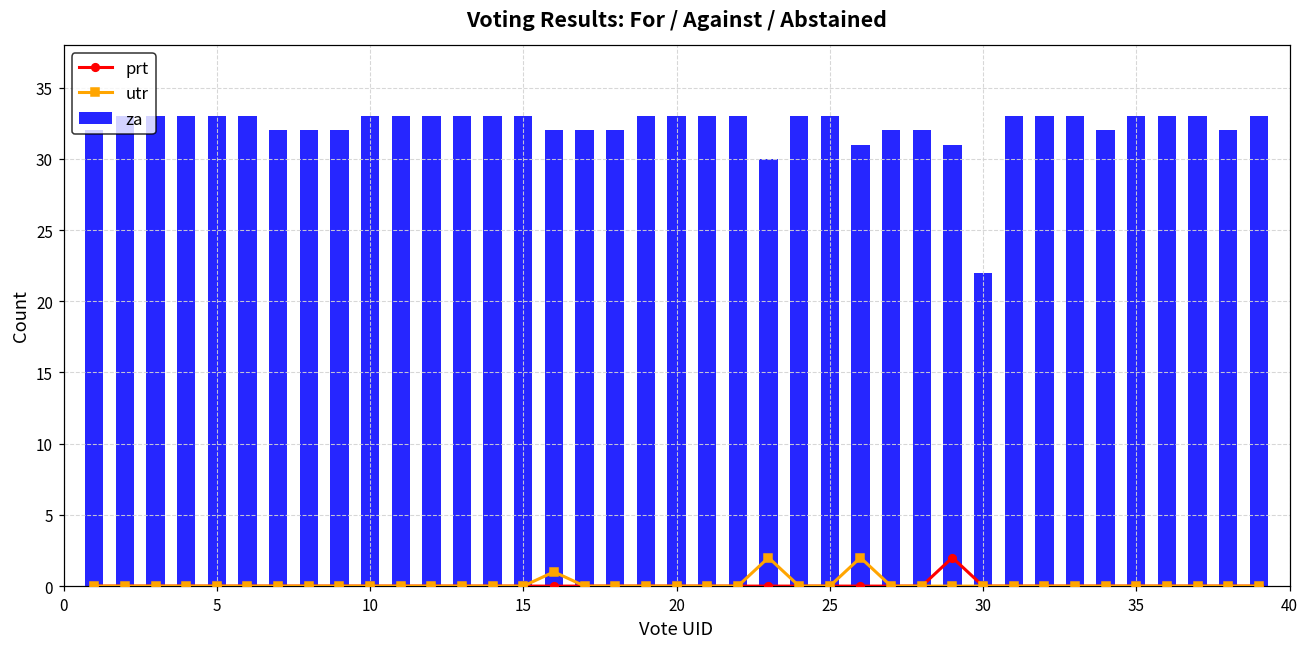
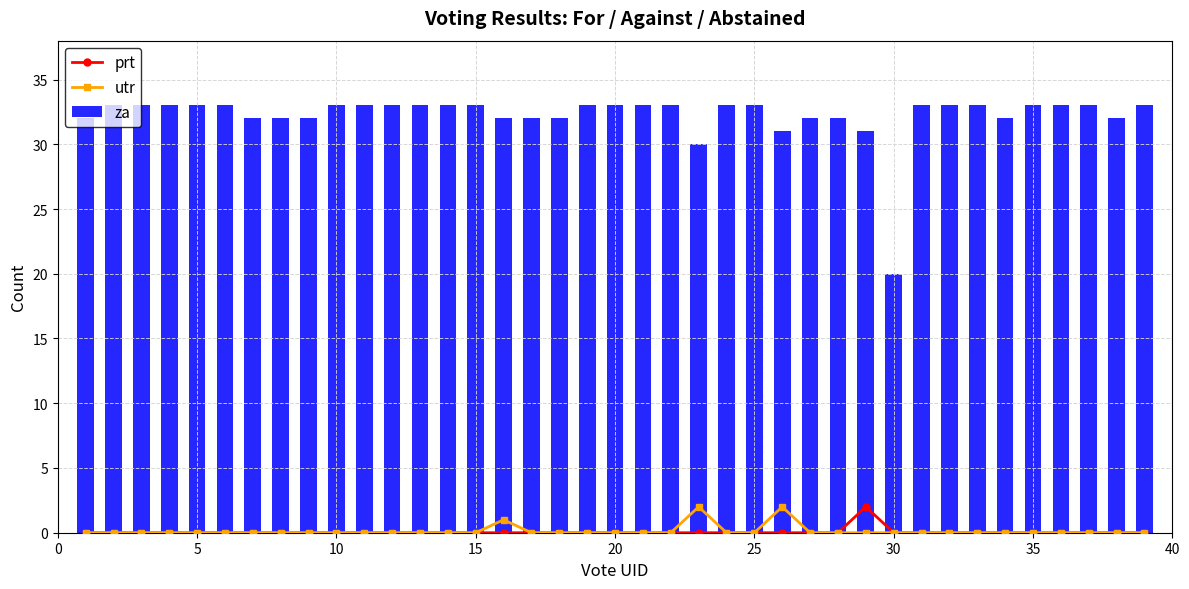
  {
    "za": {
      "5": 33,
      "10": 33,
      "15": 33,
      "20": 33,
      "25": 33,
-     "30": 22,
+     "30": 20,
      "35": 33
    }
  }
